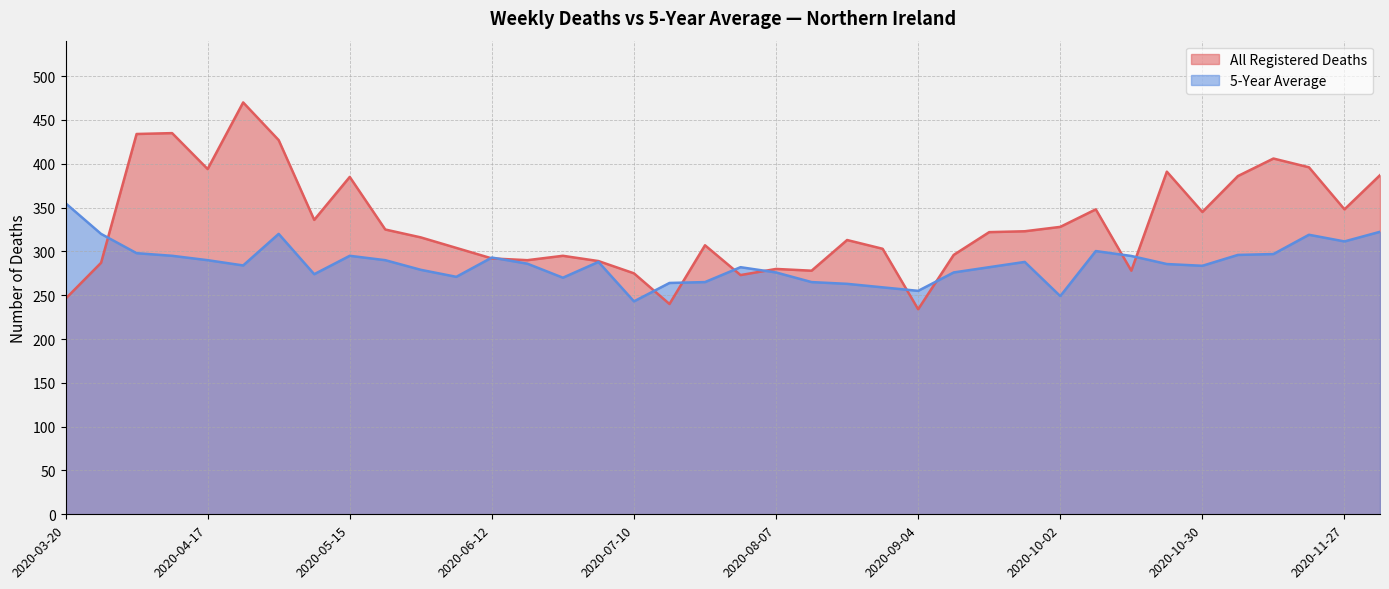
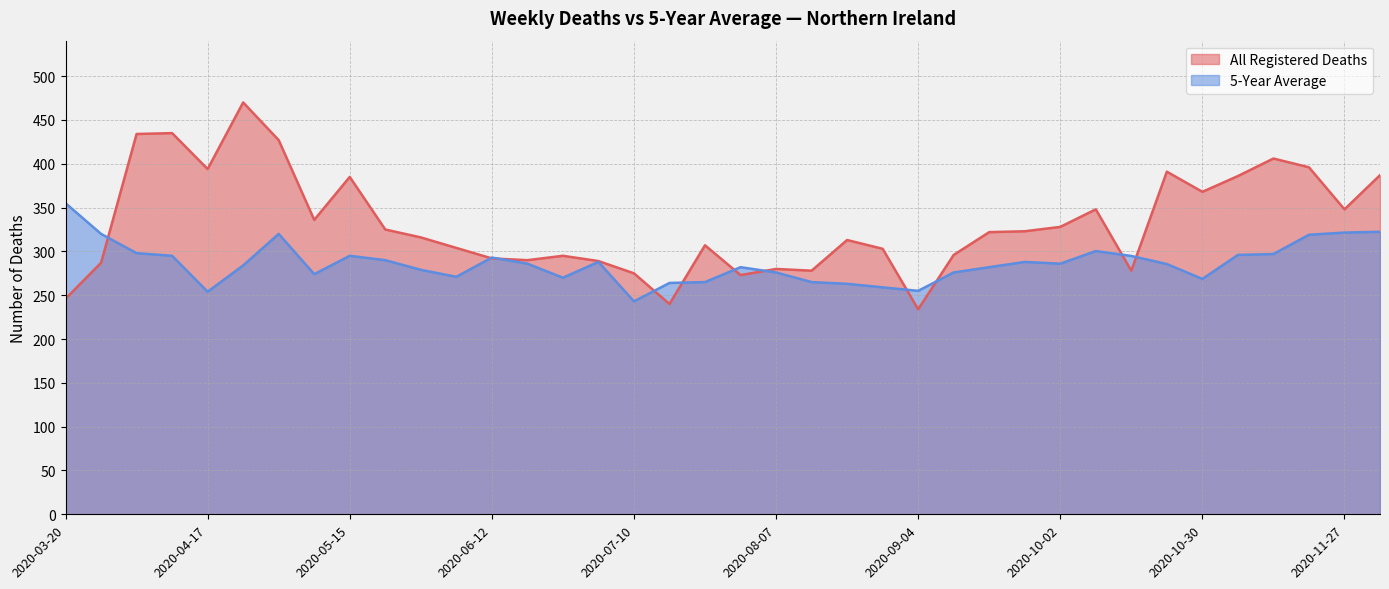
  {
    "All Registered Deaths": {
      "2020-03-20": 250,
      "2020-04-17": 390,
      "2020-05-15": 390,
      "2020-07-10": 280,
      "2020-08-07": 280,
      "2020-09-04": 230,
      "2020-10-02": 330,
-     "2020-10-30": 350,
+     "2020-10-30": 370,
      "2020-11-27": 350
    },
    "5-Year Average": {
      "2020-03-20": 360,
-     "2020-04-17": 290,
+     "2020-04-17": 250,
      "2020-05-15": 300,
      "2020-07-10": 240,
      "2020-08-07": 280,
      "2020-09-04": 260,
-     "2020-10-02": 250,
-     "2020-10-30": 280,
-     "2020-11-27": 310
+     "2020-10-02": 290,
+     "2020-10-30": 270,
+     "2020-11-27": 320
    }
  }
